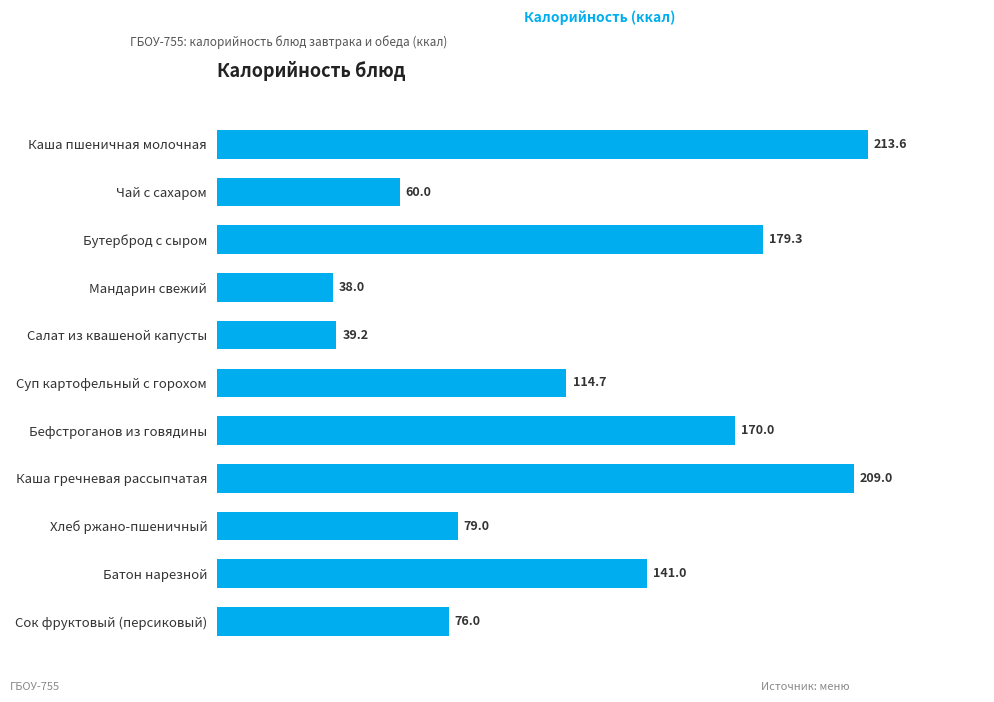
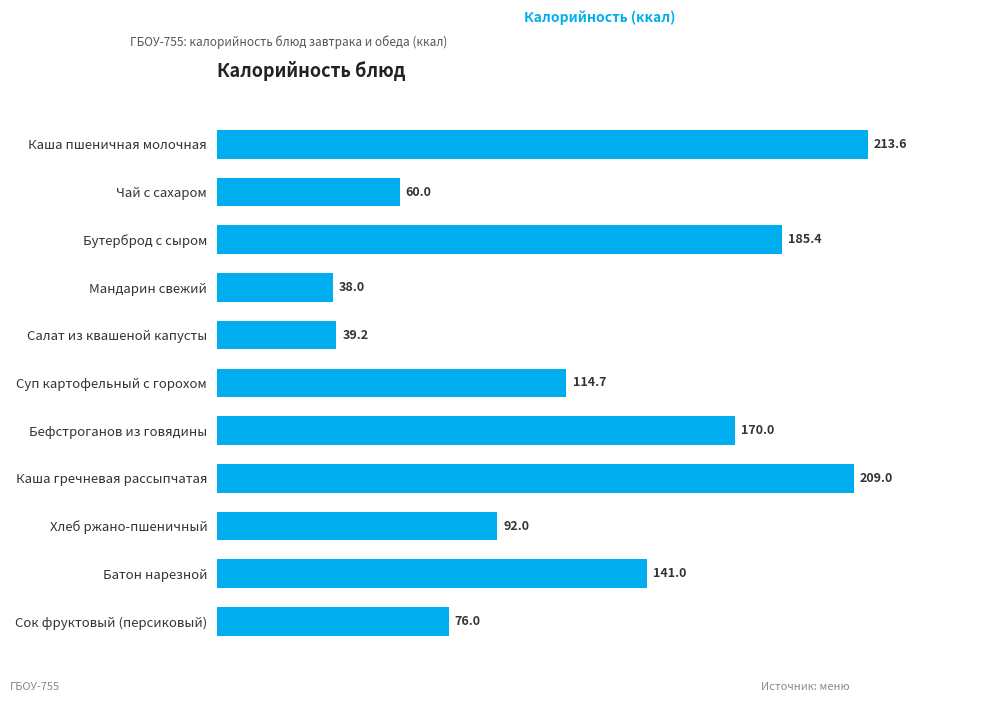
  {
    "Каша пшеничная молочная": 213.6,
    "Чай с сахаром": 60.0,
-   "Бутерброд с сыром": 179.3,
+   "Бутерброд с сыром": 185.4,
    "Мандарин свежий": 38.0,
    "Салат из квашеной капусты": 39.2,
    "Суп картофельный с горохом": 114.7,
    "Бефстроганов из говядины": 170.0,
    "Каша гречневая рассыпчатая": 209.0,
-   "Хлеб ржано-пшеничный": 79.0,
+   "Хлеб ржано-пшеничный": 92.0,
    "Батон нарезной": 141.0,
    "Сок фруктовый (персиковый)": 76.0
  }
